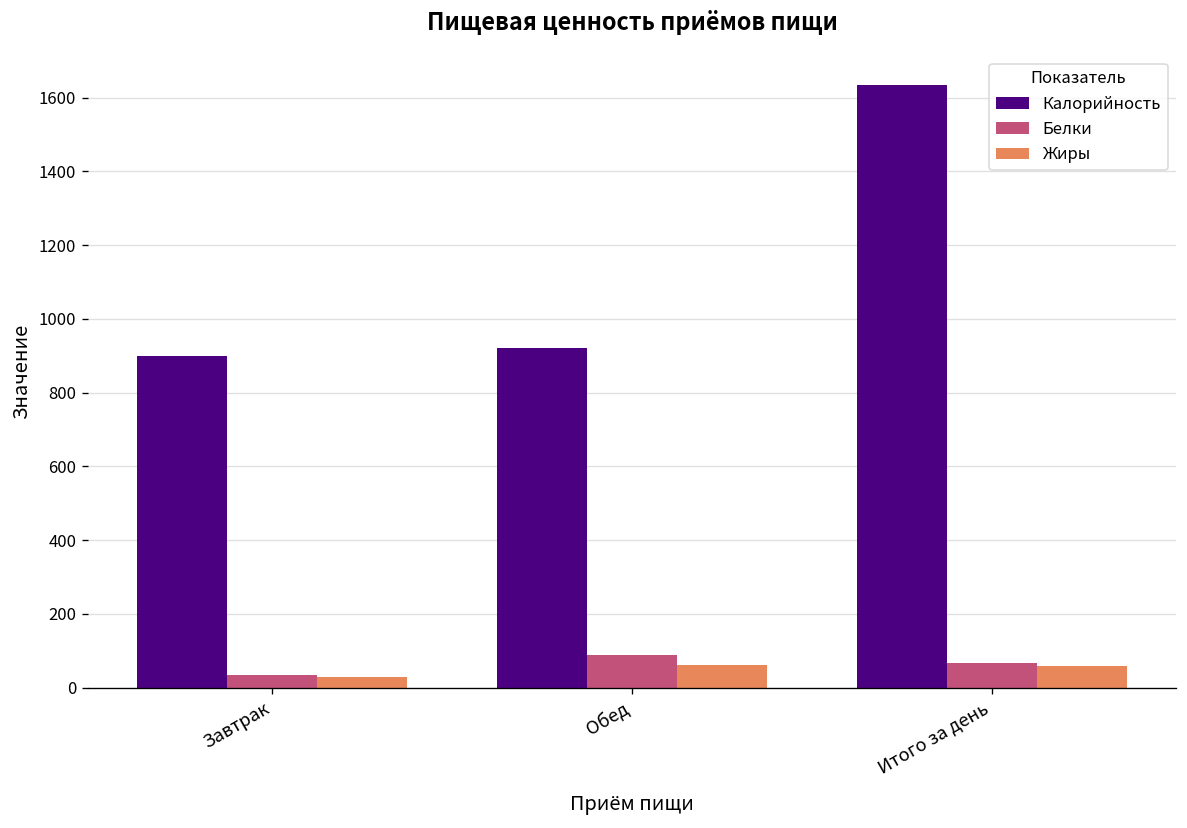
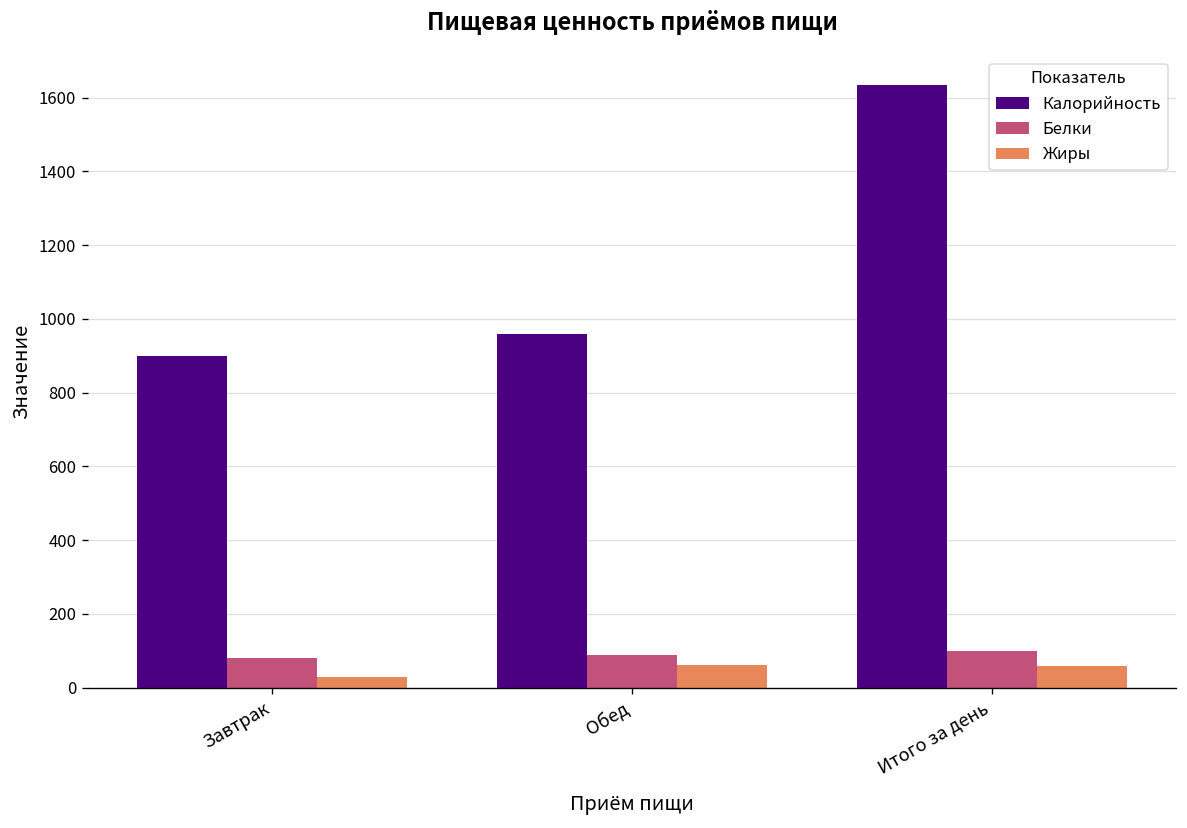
  {
    "Калорийность": {
      "Завтрак": 900,
-     "Обед": 920,
+     "Обед": 960,
      "Итого за день": 1630
    },
    "Белки": {
-     "Завтрак": 40,
+     "Завтрак": 80,
      "Обед": 90,
-     "Итого за день": 70
+     "Итого за день": 100
    },
    "Жиры": {
      "Завтрак": 30,
      "Обед": 60,
      "Итого за день": 60
    }
  }
